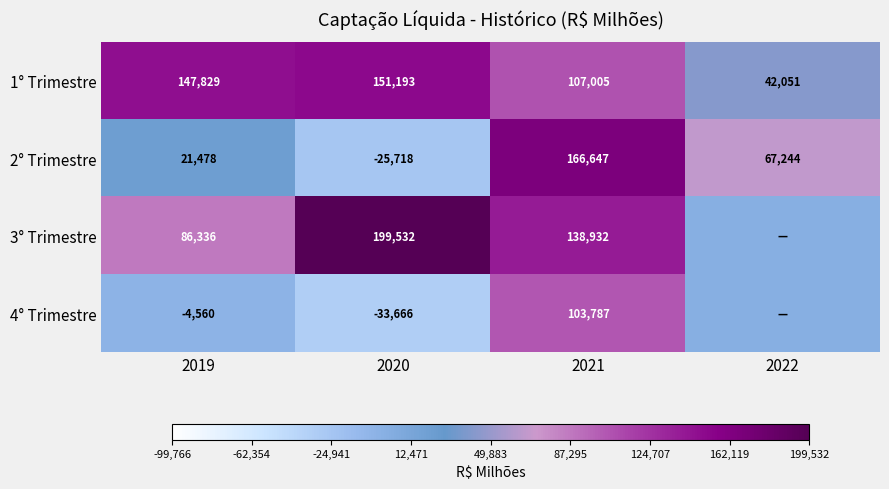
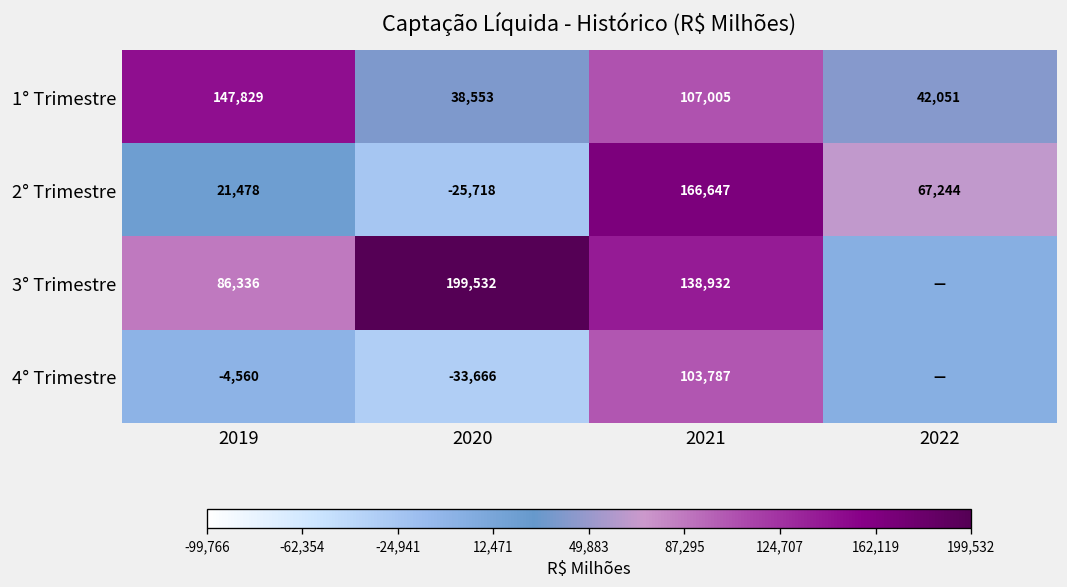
  {
    "1° Trimestre": {
      "2019": "147,829",
-     "2020": "151,193",
+     "2020": "38,553",
      "2021": "107,005",
      "2022": "42,051"
    },
    "2° Trimestre": {
      "2019": "21,478",
      "2020": "-25,718",
      "2021": "166,647",
      "2022": "67,244"
    },
    "3° Trimestre": {
      "2019": "86,336",
      "2020": "199,532",
      "2021": "138,932"
    },
    "4° Trimestre": {
      "2019": "-4,560",
      "2020": "-33,666",
      "2021": "103,787"
    }
  }
